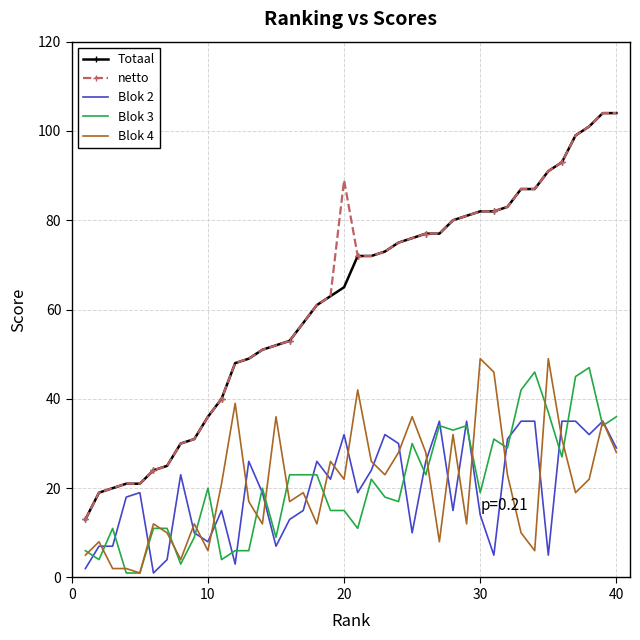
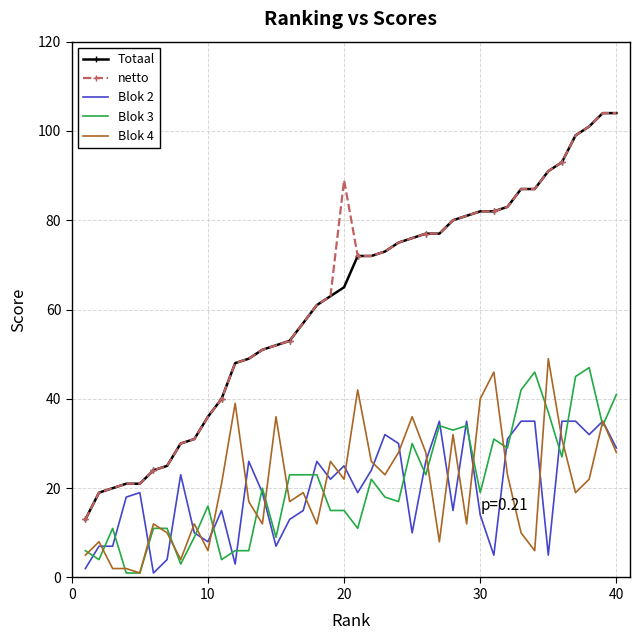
  {
    "Totaal": {
      "20": 65
    },
    "netto": {
      "20": 89
    },
    "Blok 2": {
      "10": 8,
-     "20": 32,
+     "20": 25,
      "40": 29
    },
    "Blok 3": {
-     "10": 20,
+     "10": 16,
      "20": 15,
      "30": 19,
-     "40": 36
+     "40": 41
    },
    "Blok 4": {
      "10": 6,
      "20": 22,
-     "30": 49,
+     "30": 40,
      "40": 28
    }
  }
